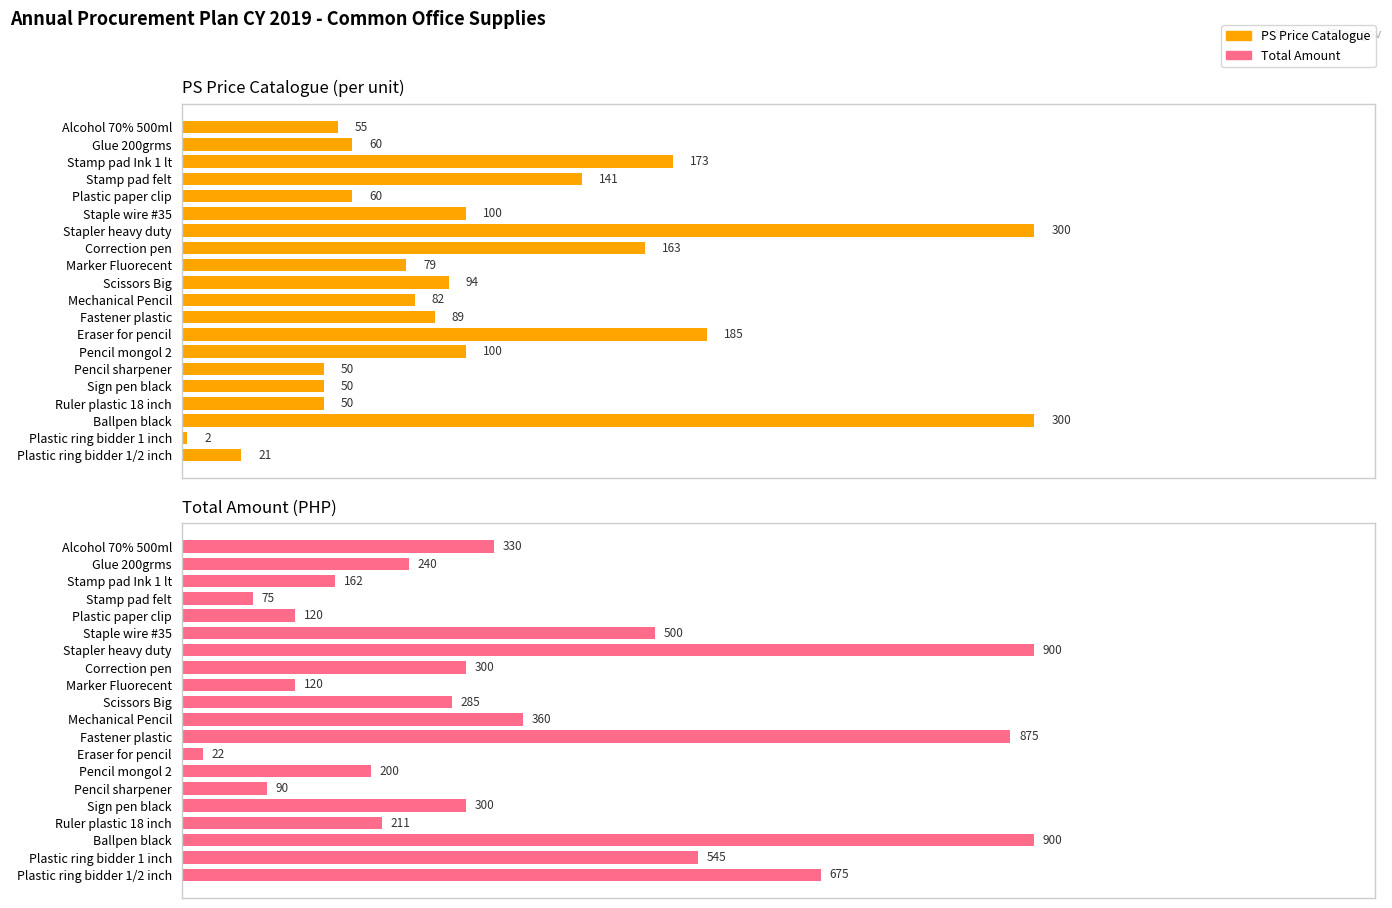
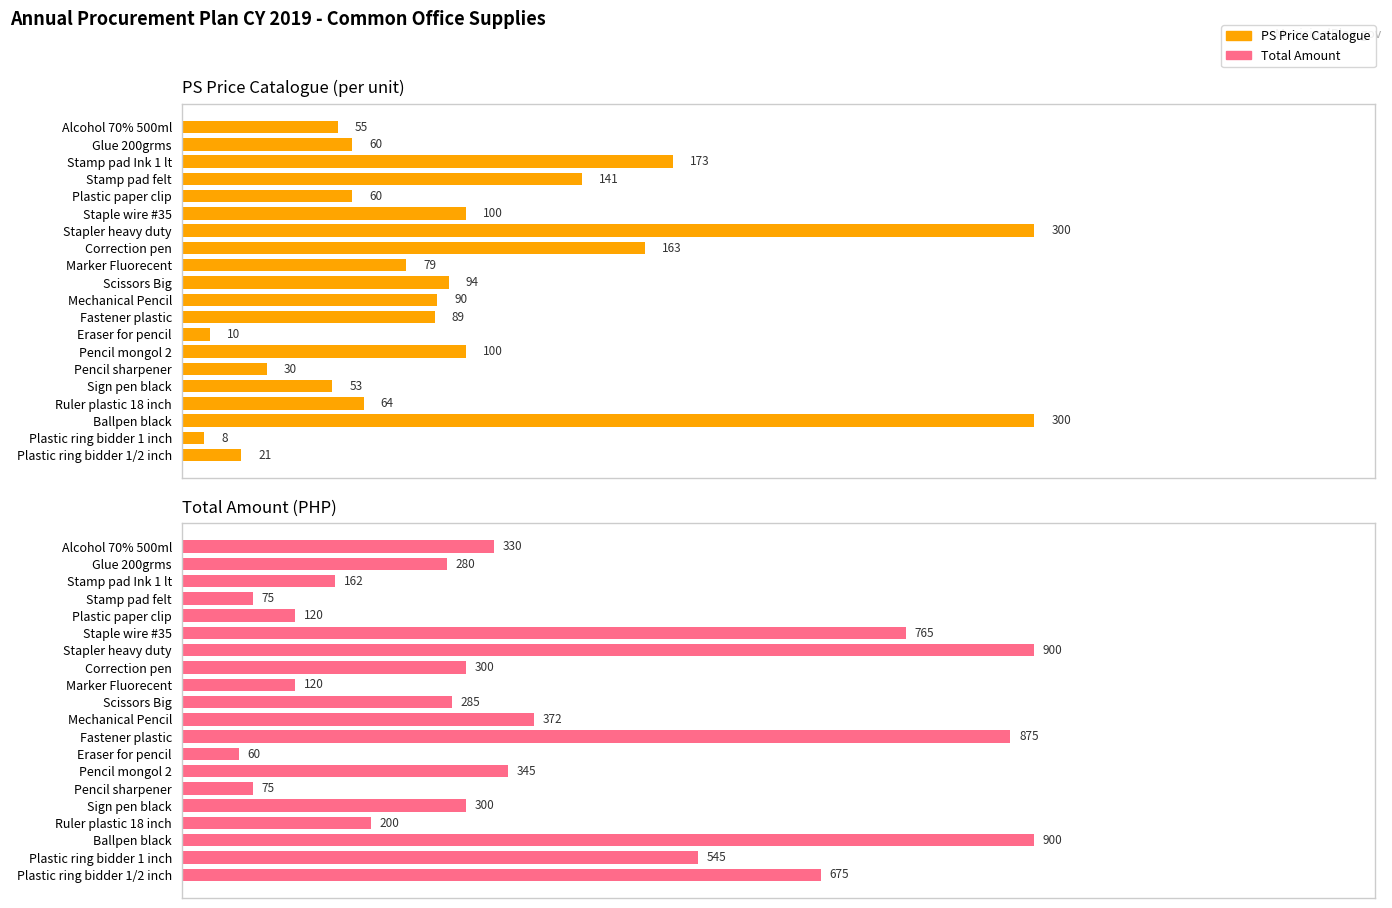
  {
    "PS Price Catalogue (per unit)": {
      "Alcohol 70% 500ml": 55,
      "Glue 200grms": 60,
      "Stamp pad Ink 1 lt": 173,
      "Stamp pad felt": 141,
      "Plastic paper clip": 60,
      "Staple wire #35": 100,
      "Stapler heavy duty": 300,
      "Correction pen": 163,
      "Marker Fluorecent": 79,
      "Scissors Big": 94,
-     "Mechanical Pencil": 82,
+     "Mechanical Pencil": 90,
      "Fastener plastic": 89,
-     "Eraser for pencil": 185,
+     "Eraser for pencil": 10,
      "Pencil mongol 2": 100,
-     "Pencil sharpener": 50,
-     "Sign pen black": 50,
-     "Ruler plastic 18 inch": 50,
+     "Pencil sharpener": 30,
+     "Sign pen black": 53,
+     "Ruler plastic 18 inch": 64,
      "Ballpen black": 300,
-     "Plastic ring bidder 1 inch": 2,
+     "Plastic ring bidder 1 inch": 8,
      "Plastic ring bidder 1/2 inch": 21
    },
    "Total Amount (PHP)": {
      "Alcohol 70% 500ml": 330,
-     "Glue 200grms": 240,
+     "Glue 200grms": 280,
      "Stamp pad Ink 1 lt": 162,
      "Stamp pad felt": 75,
      "Plastic paper clip": 120,
-     "Staple wire #35": 500,
+     "Staple wire #35": 765,
      "Stapler heavy duty": 900,
      "Correction pen": 300,
      "Marker Fluorecent": 120,
      "Scissors Big": 285,
-     "Mechanical Pencil": 360,
+     "Mechanical Pencil": 372,
      "Fastener plastic": 875,
-     "Eraser for pencil": 22,
-     "Pencil mongol 2": 200,
-     "Pencil sharpener": 90,
+     "Eraser for pencil": 60,
+     "Pencil mongol 2": 345,
+     "Pencil sharpener": 75,
      "Sign pen black": 300,
-     "Ruler plastic 18 inch": 211,
+     "Ruler plastic 18 inch": 200,
      "Ballpen black": 900,
      "Plastic ring bidder 1 inch": 545,
      "Plastic ring bidder 1/2 inch": 675
    }
  }
